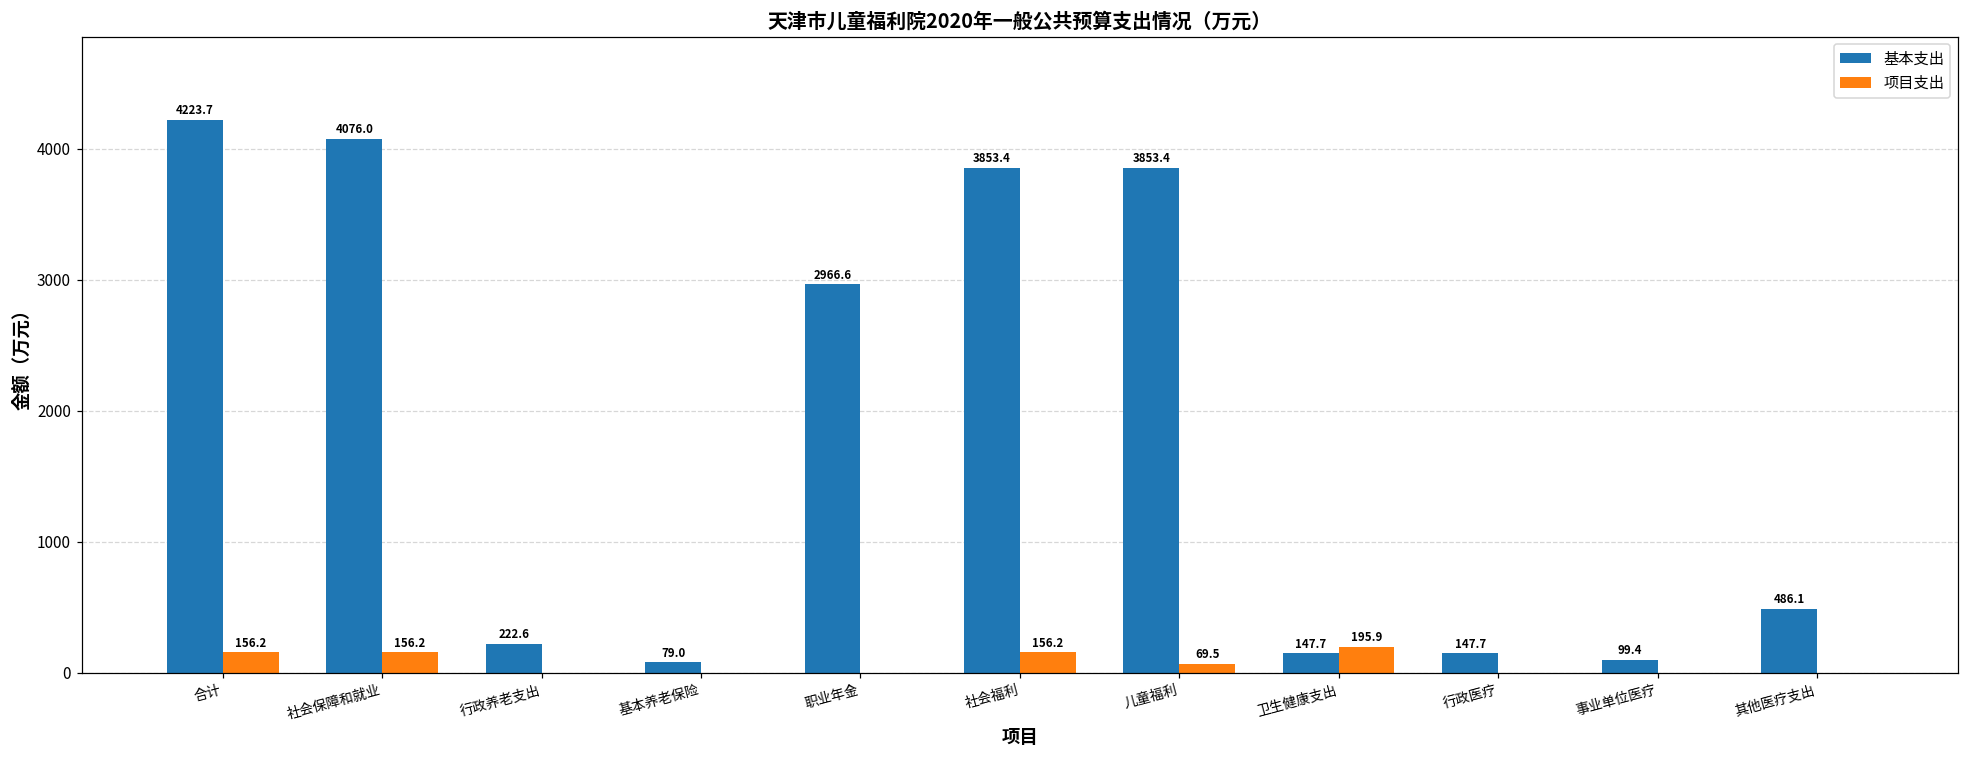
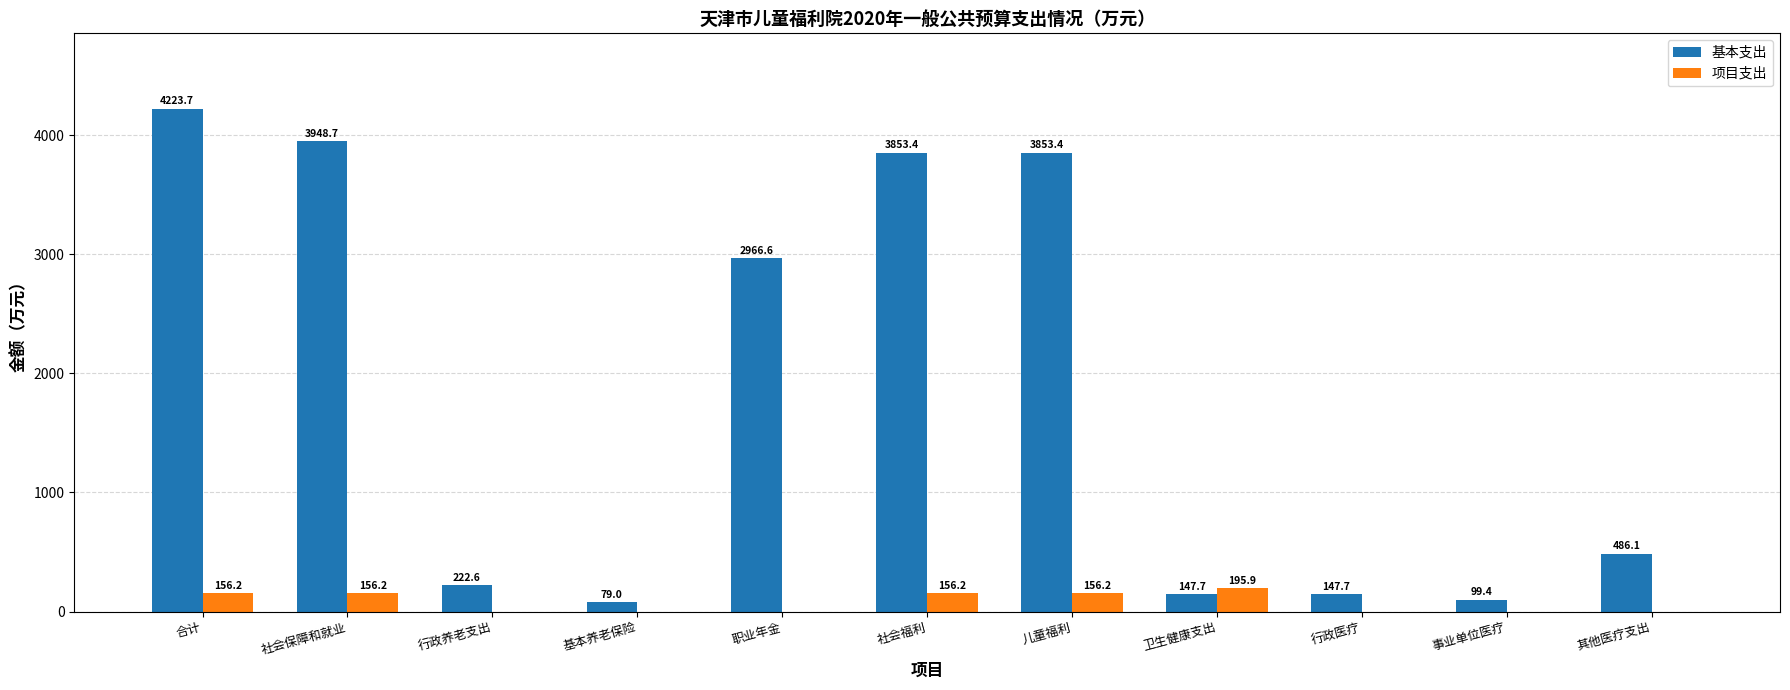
  {
    "基本支出": {
      "合计": 4223.7,
-     "社会保障和就业": 4076.0,
+     "社会保障和就业": 3948.7,
      "行政养老支出": 222.6,
      "基本养老保险": 79.0,
      "职业年金": 2966.6,
      "社会福利": 3853.4,
      "儿童福利": 3853.4,
      "卫生健康支出": 147.7,
      "行政医疗": 147.7,
      "事业单位医疗": 99.4,
      "其他医疗支出": 486.1
    },
    "项目支出": {
      "合计": 156.2,
      "社会保障和就业": 156.2,
      "社会福利": 156.2,
-     "儿童福利": 69.5,
+     "儿童福利": 156.2,
      "卫生健康支出": 195.9
    }
  }
